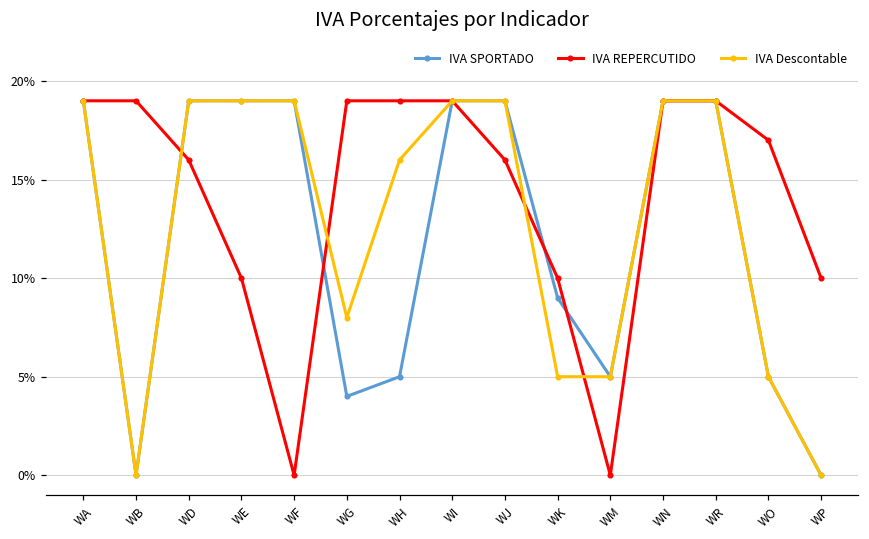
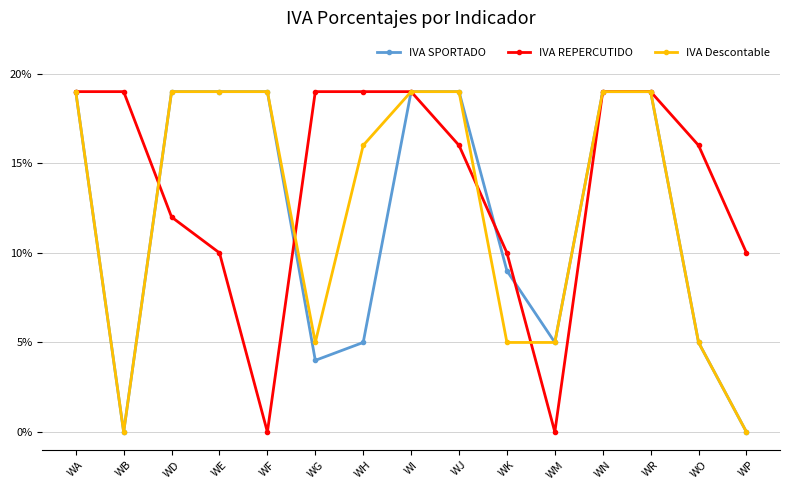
  {
    "IVA SPORTADO": {
      "WG": "4%",
      "WH": "5%",
      "WK": "9%"
    },
    "IVA REPERCUTIDO": {
      "WB": "19%",
-     "WD": "16%",
+     "WD": "12%",
      "WE": "10%",
      "WF": "0%",
      "WG": "19%",
      "WH": "19%",
      "WJ": "16%",
      "WK": "10%",
      "WM": "0%",
-     "WO": "17%",
+     "WO": "16%",
      "WP": "10%"
    },
    "IVA Descontable": {
-     "WG": "8%",
+     "WG": "5%",
      "WH": "16%",
      "WK": "5%"
    }
  }
